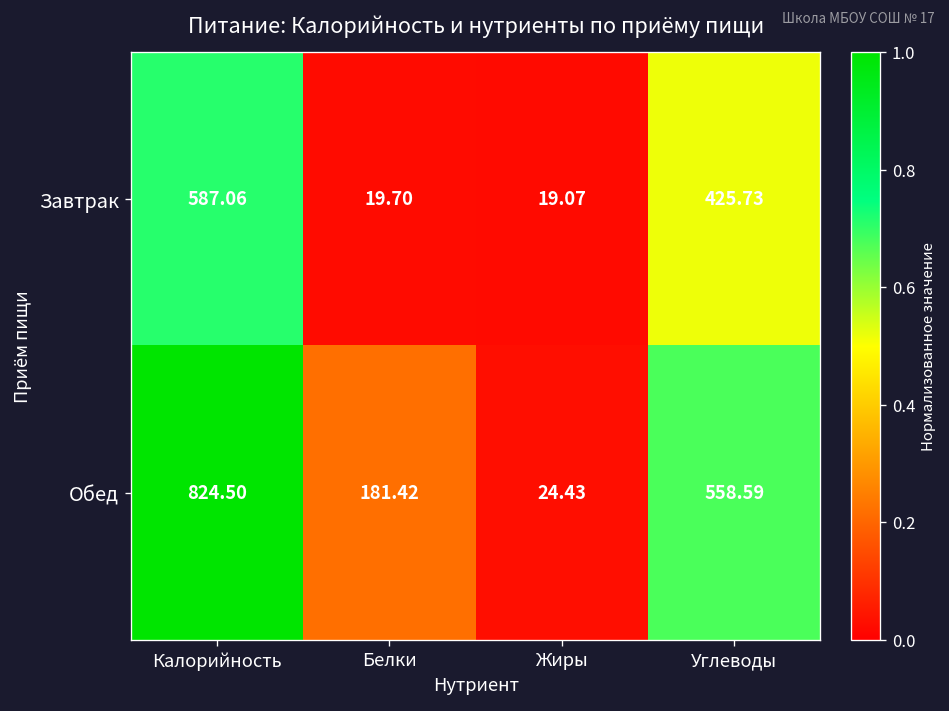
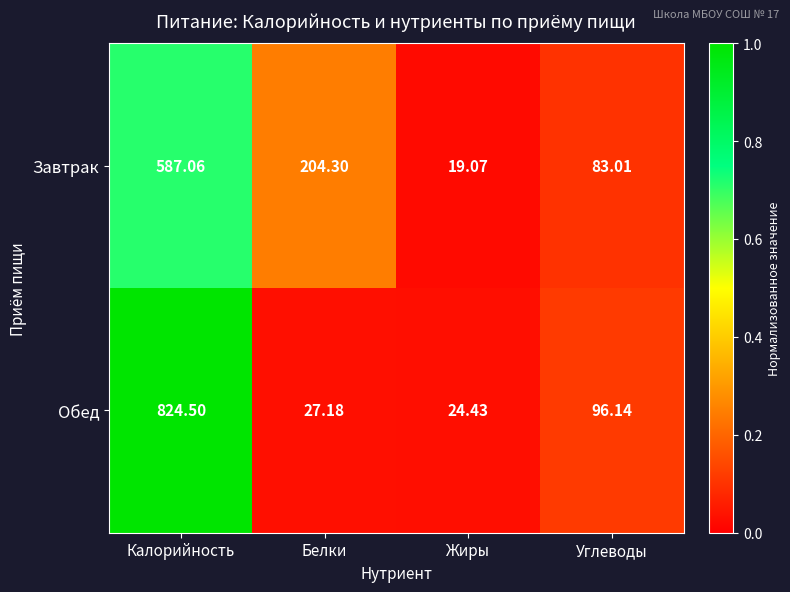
  {
    "Завтрак": {
      "Калорийность": 587.06,
-     "Белки": 19.70,
+     "Белки": 204.30,
      "Жиры": 19.07,
-     "Углеводы": 425.73
+     "Углеводы": 83.01
    },
    "Обед": {
      "Калорийность": 824.50,
-     "Белки": 181.42,
+     "Белки": 27.18,
      "Жиры": 24.43,
-     "Углеводы": 558.59
+     "Углеводы": 96.14
    }
  }
